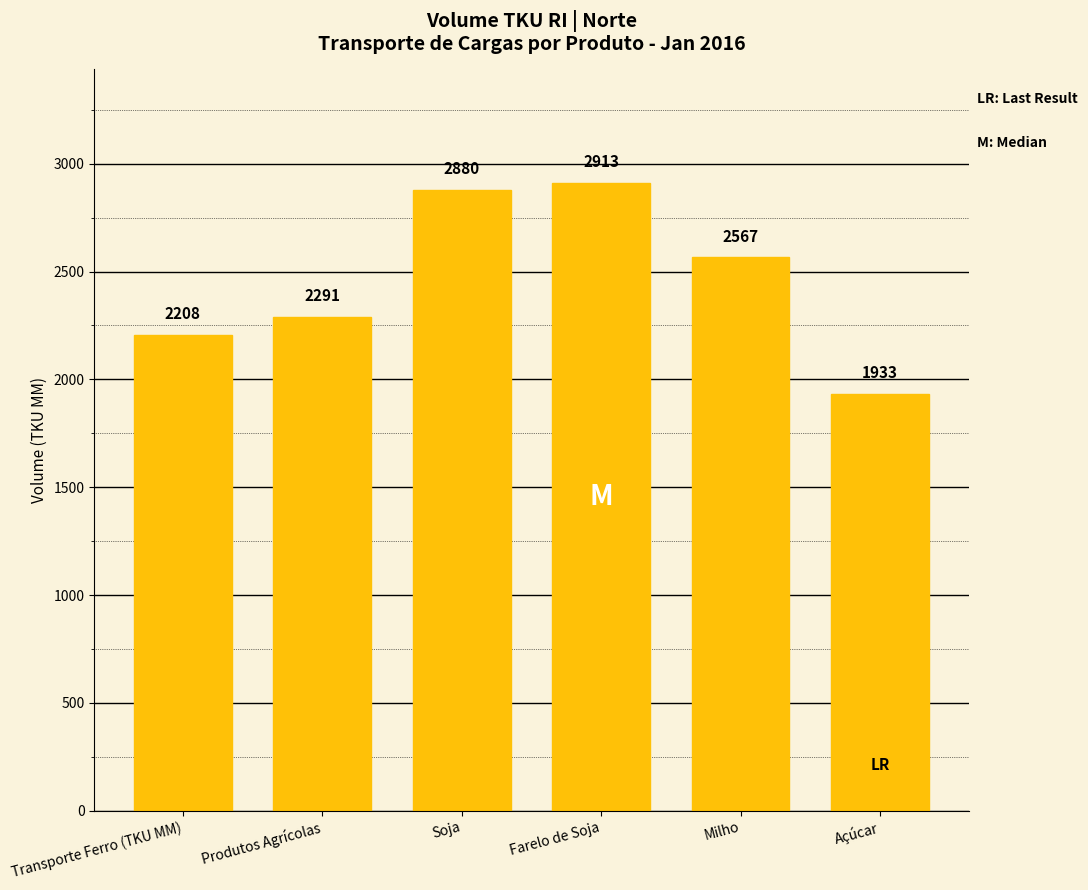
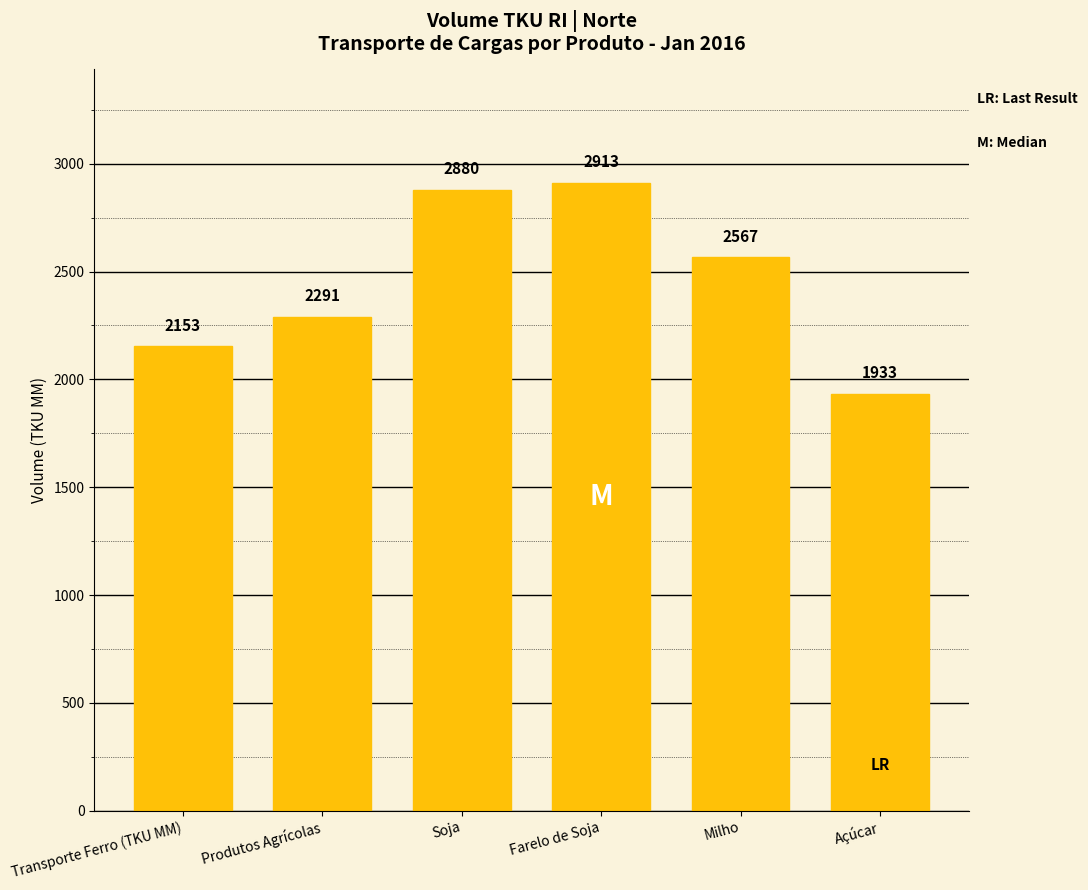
  {
-   "Transporte Ferro (TKU MM)": 2208,
+   "Transporte Ferro (TKU MM)": 2153,
    "Produtos Agrícolas": 2291,
    "Soja": 2880,
    "Farelo de Soja": 2913,
    "Milho": 2567,
    "Açúcar": 1933
  }
